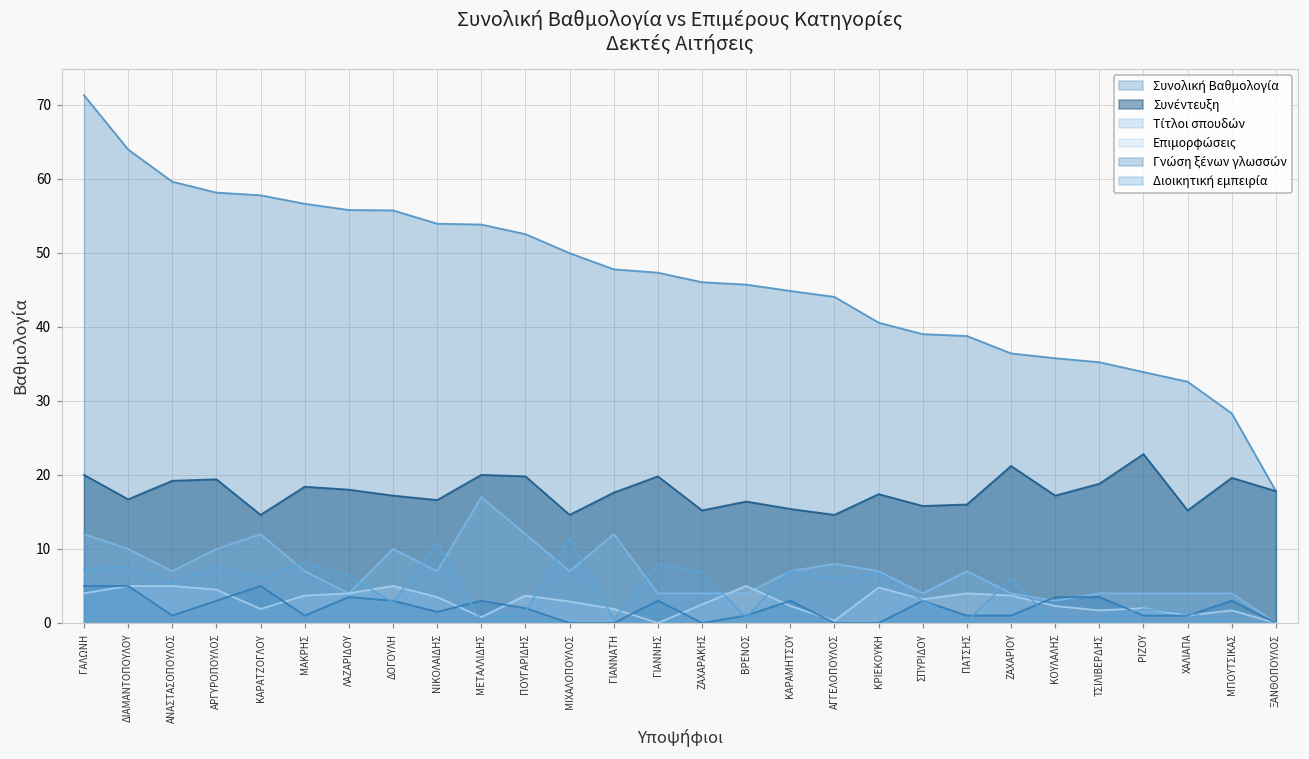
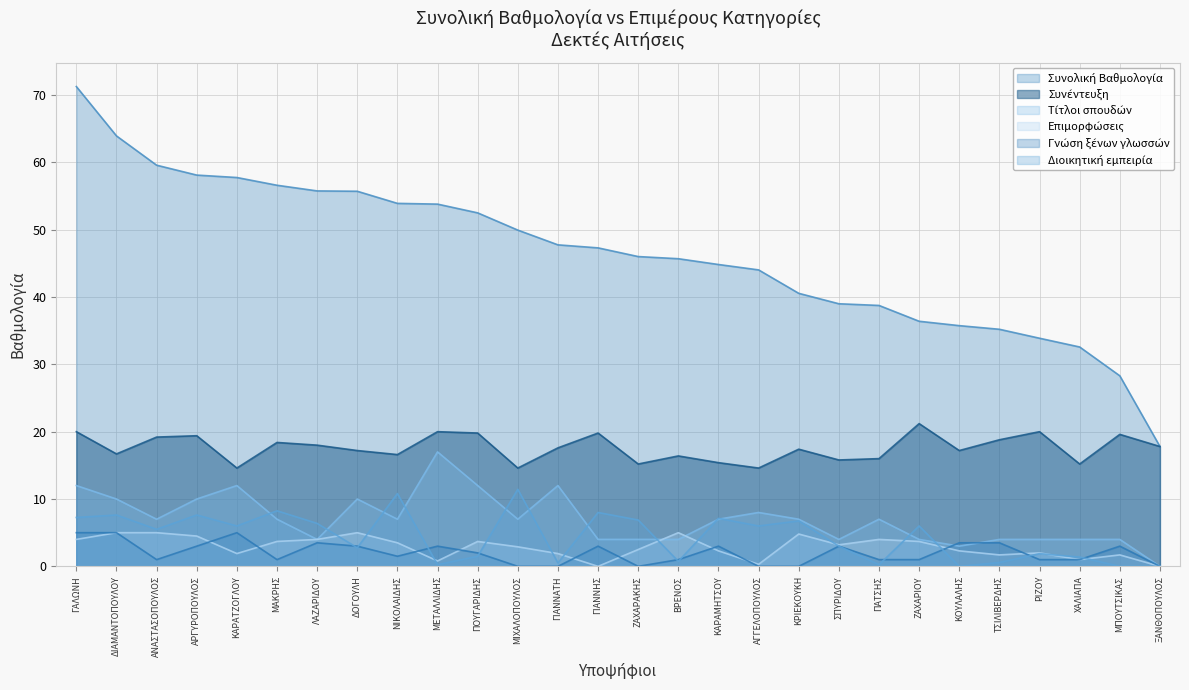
  {
    "Συνέντευξη": {
      "ΓΑΛΩΝΗ": 20,
      "ΔΙΑΜΑΝΤΟΠΟΥΛΟΥ": 17,
      "ΑΝΑΣΤΑΣΟΠΟΥΛΟΣ": 19,
      "ΑΡΓΥΡΟΠΟΥΛΟΣ": 19,
      "ΚΑΡΑΤΖΟΓΛΟΥ": 15,
      "ΜΑΚΡΗΣ": 18,
      "ΛΑΖΑΡΙΔΟΥ": 18,
      "ΔΟΓΟΥΛΗ": 17,
      "ΝΙΚΟΛΑΙΔΗΣ": 17,
      "ΜΕΤΑΛΛΙΔΗΣ": 20,
      "ΠΟΥΓΑΡΙΔΗΣ": 20,
      "ΜΙΧΑΛΟΠΟΥΛΟΣ": 15,
      "ΓΙΑΝΝΑΤΗ": 18,
      "ΓΙΑΝΝΗΣ": 20,
      "ΖΑΧΑΡΑΚΗΣ": 15,
      "ΒΡΕΝΟΣ": 16,
      "ΚΑΡΑΜΗΤΣΟΥ": 15,
      "ΑΓΓΕΛΟΠΟΥΛΟΣ": 15,
      "ΚΡΙΕΚΟΥΚΗ": 17,
      "ΣΠΥΡΙΔΟΥ": 16,
      "ΠΑΤΣΗΣ": 16,
      "ΖΑΧΑΡΙΟΥ": 21,
      "ΚΟΥΛΑΛΗΣ": 17,
      "ΤΣΙΛΙΒΕΡΔΗΣ": 19,
-     "ΡΙΖΟΥ": 23,
+     "ΡΙΖΟΥ": 20,
      "ΧΑΛΙΑΠΑ": 15,
      "ΜΠΟΥΤΣΙΚΑΣ": 20
    }
  }
